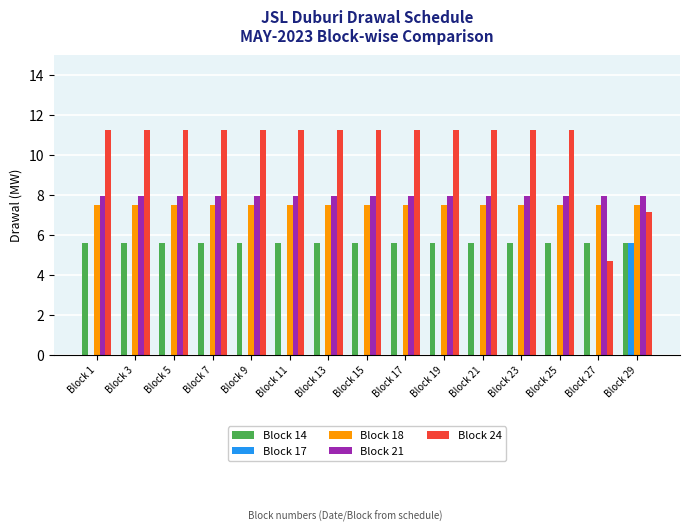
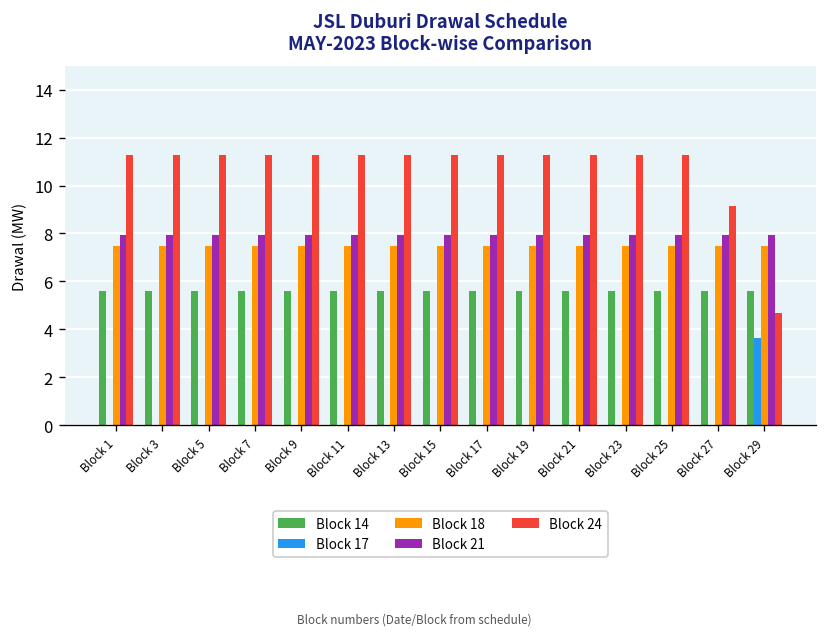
  {
    "Block 14": {
      "Block 1": 5.6,
      "Block 3": 5.6,
      "Block 5": 5.6,
      "Block 7": 5.6,
      "Block 9": 5.6,
      "Block 11": 5.6,
      "Block 13": 5.6,
      "Block 15": 5.6,
      "Block 17": 5.6,
      "Block 19": 5.6,
      "Block 21": 5.6,
      "Block 23": 5.6,
      "Block 25": 5.6,
      "Block 27": 5.6,
      "Block 29": 5.6
    },
    "Block 17": {
      "Block 1": 0.0,
      "Block 3": 0.0,
      "Block 5": 0.0,
      "Block 7": 0.0,
      "Block 9": 0.0,
      "Block 11": 0.0,
      "Block 13": 0.0,
      "Block 15": 0.0,
      "Block 17": 0.0,
      "Block 19": 0.0,
      "Block 21": 0.0,
      "Block 23": 0.0,
      "Block 25": 0.0,
      "Block 27": 0.0,
-     "Block 29": 5.6
+     "Block 29": 3.7
    },
    "Block 18": {
      "Block 1": 7.5,
      "Block 3": 7.5,
      "Block 5": 7.5,
      "Block 7": 7.5,
      "Block 9": 7.5,
      "Block 11": 7.5,
      "Block 13": 7.5,
      "Block 15": 7.5,
      "Block 17": 7.5,
      "Block 19": 7.5,
      "Block 21": 7.5,
      "Block 23": 7.5,
      "Block 25": 7.5,
      "Block 27": 7.5,
      "Block 29": 7.5
    },
    "Block 21": {
      "Block 1": 7.9,
      "Block 3": 7.9,
      "Block 5": 7.9,
      "Block 7": 7.9,
      "Block 9": 7.9,
      "Block 11": 7.9,
      "Block 13": 7.9,
      "Block 15": 7.9,
      "Block 17": 7.9,
      "Block 19": 7.9,
      "Block 21": 7.9,
      "Block 23": 7.9,
      "Block 25": 7.9,
      "Block 27": 7.9,
      "Block 29": 7.9
    },
    "Block 24": {
      "Block 1": 11.3,
      "Block 3": 11.3,
      "Block 5": 11.3,
      "Block 7": 11.3,
      "Block 9": 11.3,
      "Block 11": 11.3,
      "Block 13": 11.3,
      "Block 15": 11.3,
      "Block 17": 11.3,
      "Block 19": 11.3,
      "Block 21": 11.3,
      "Block 23": 11.3,
      "Block 25": 11.3,
-     "Block 27": 4.7,
-     "Block 29": 7.1
+     "Block 27": 9.1,
+     "Block 29": 4.7
    }
  }
